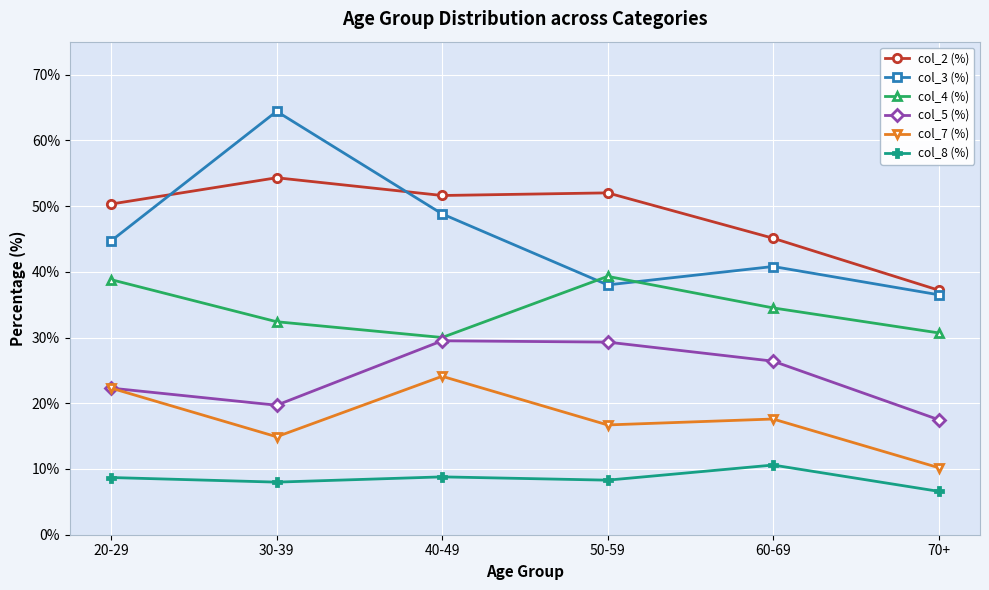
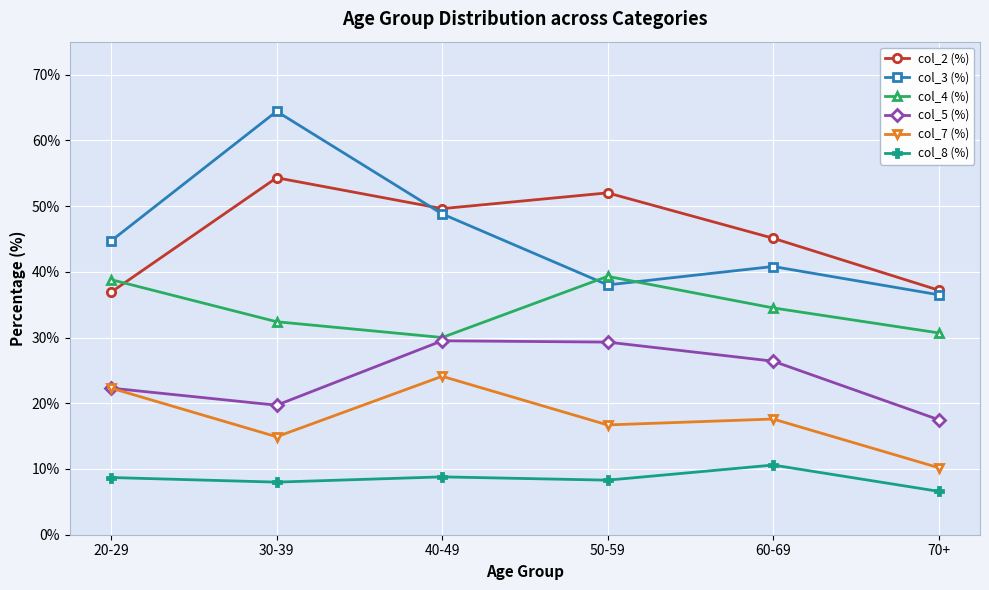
  {
    "col_2 (%)": {
-     "20-29": "50%",
+     "20-29": "37%",
      "30-39": "54%",
-     "40-49": "52%",
+     "40-49": "50%",
      "50-59": "52%",
      "60-69": "45%",
      "70+": "37%"
    },
    "col_3 (%)": {
      "20-29": "45%",
      "30-39": "64%",
      "40-49": "49%",
      "50-59": "38%",
      "60-69": "41%",
      "70+": "37%"
    },
    "col_5 (%)": {
      "30-39": "20%",
      "40-49": "30%",
      "50-59": "29%",
      "60-69": "26%",
      "70+": "18%"
    },
    "col_7 (%)": {
      "30-39": "15%",
      "40-49": "24%",
      "50-59": "17%",
      "60-69": "18%",
      "70+": "10%"
    }
  }
